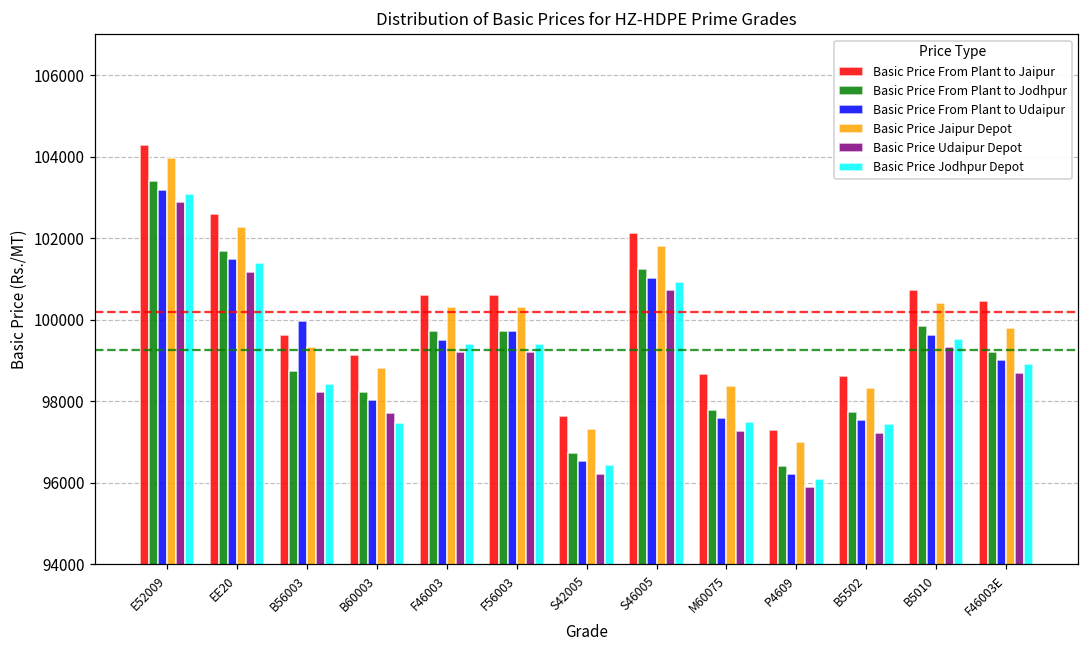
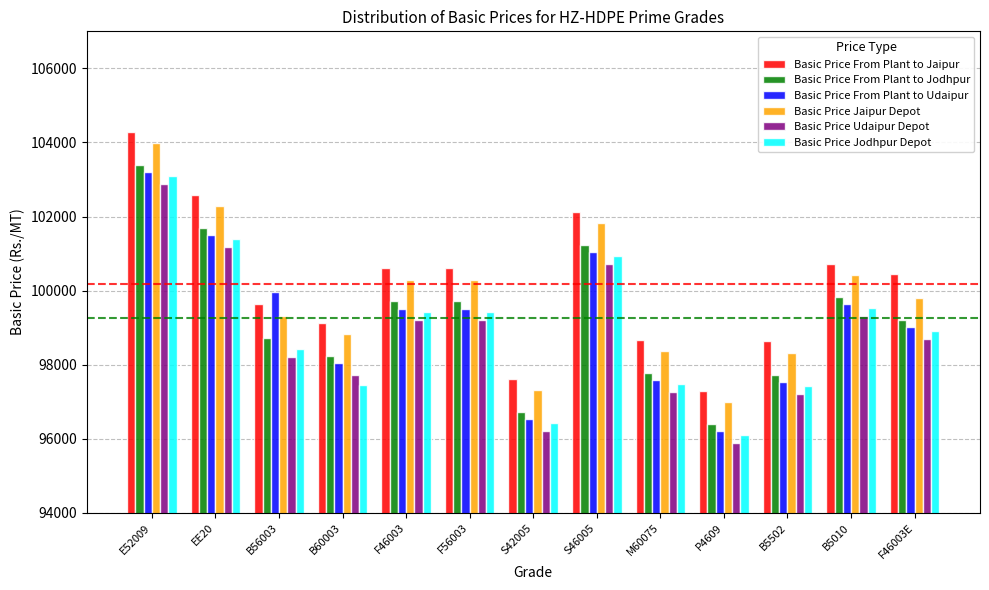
  {
    "Basic Price From Plant to Jaipur": {
      "E52009": 104300,
      "EE20": 102600,
      "B56003": 99600,
      "B60003": 99100,
      "F46003": 100600,
      "F56003": 100600,
      "S42005": 97600,
      "S46005": 102100,
      "M60075": 98700,
      "P4609": 97300,
      "B5502": 98600,
      "B5010": 100700,
      "F46003E": 100500
    },
    "Basic Price From Plant to Jodhpur": {
      "E52009": 103400,
      "EE20": 101700,
      "B56003": 98700,
      "B60003": 98200,
      "F46003": 99700,
      "F56003": 99700,
      "S42005": 96700,
      "S46005": 101200,
      "M60075": 97800,
      "P4609": 96400,
      "B5502": 97700,
      "B5010": 99800,
      "F46003E": 99200
    },
    "Basic Price From Plant to Udaipur": {
      "E52009": 103200,
      "EE20": 101500,
      "B56003": 100000,
      "B60003": 98000,
      "F46003": 99500,
-     "F56003": 99700,
+     "F56003": 99500,
      "S42005": 96500,
      "S46005": 101000,
      "M60075": 97600,
      "P4609": 96200,
      "B5502": 97500,
      "B5010": 99600,
      "F46003E": 99000
    },
    "Basic Price Jaipur Depot": {
      "E52009": 104000,
      "EE20": 102300,
      "B56003": 99300,
      "B60003": 98800,
      "F46003": 100300,
      "F56003": 100300,
      "S42005": 97300,
      "S46005": 101800,
      "M60075": 98400,
      "P4609": 97000,
      "B5502": 98300,
      "B5010": 100400,
      "F46003E": 99800
    },
    "Basic Price Udaipur Depot": {
      "E52009": 102900,
      "EE20": 101200,
      "B56003": 98200,
      "B60003": 97700,
      "F46003": 99200,
      "F56003": 99200,
      "S42005": 96200,
      "S46005": 100700,
      "M60075": 97300,
      "P4609": 95900,
      "B5502": 97200,
      "B5010": 99300,
      "F46003E": 98700
    },
    "Basic Price Jodhpur Depot": {
      "E52009": 103100,
      "EE20": 101400,
      "B56003": 98400,
      "B60003": 97500,
      "F46003": 99400,
      "F56003": 99400,
      "S42005": 96400,
      "S46005": 100900,
      "M60075": 97500,
      "P4609": 96100,
      "B5502": 97400,
      "B5010": 99500,
      "F46003E": 98900
    }
  }
